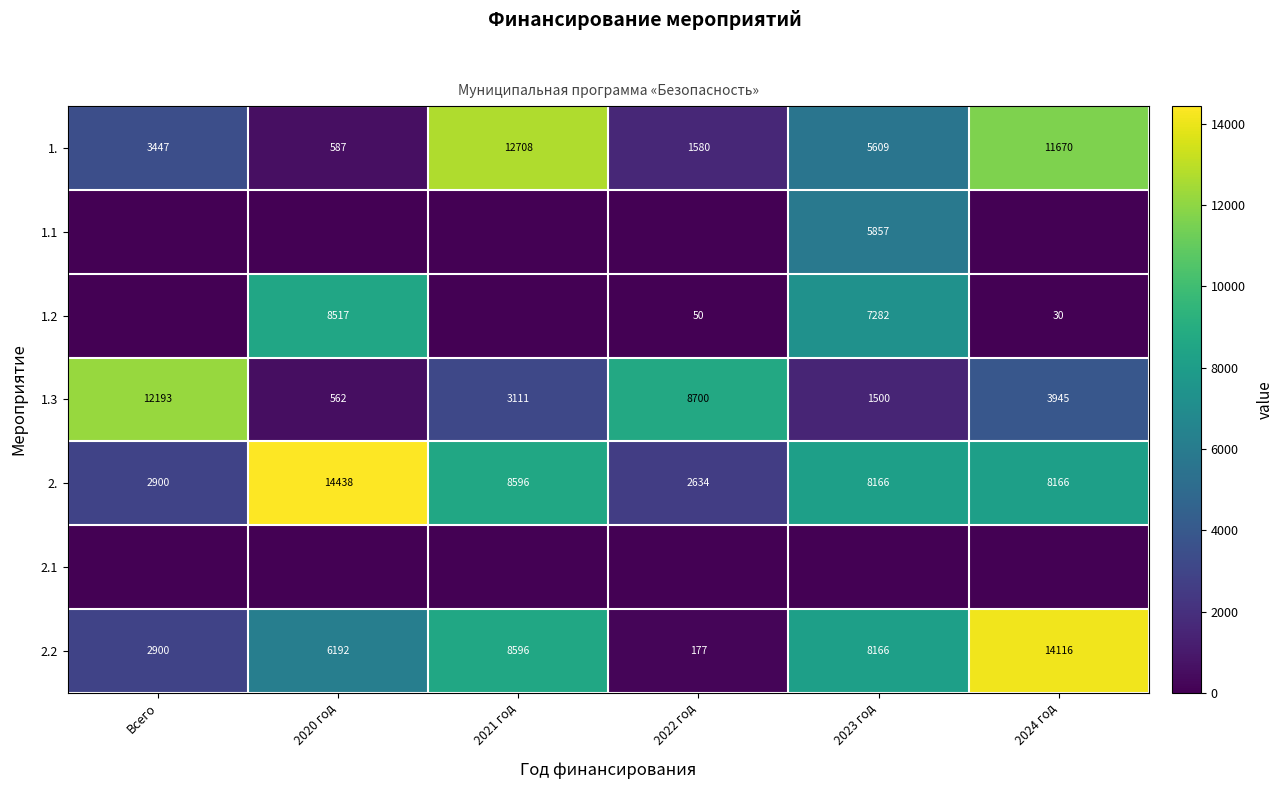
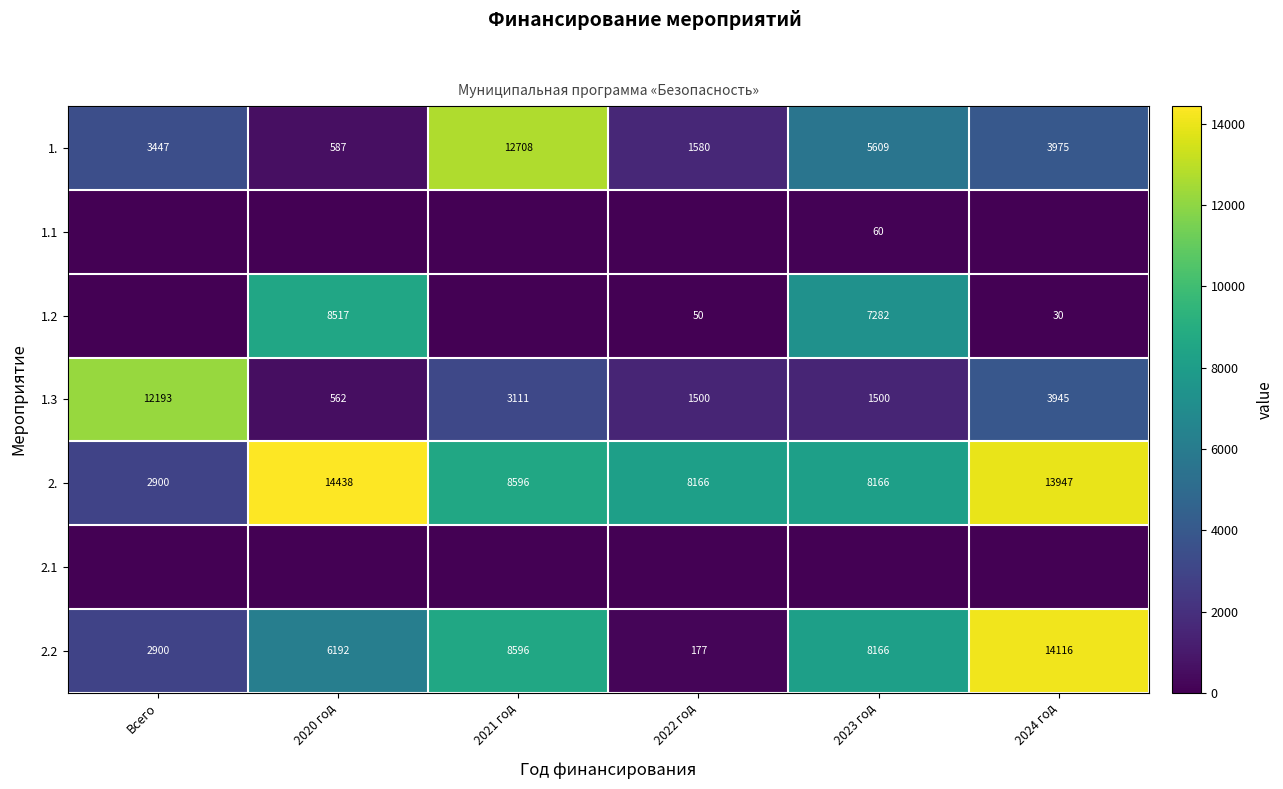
  {
    "1.": {
      "Всего": 3447,
      "2020 год": 587,
      "2021 год": 12708,
      "2022 год": 1580,
      "2023 год": 5609,
-     "2024 год": 11670
+     "2024 год": 3975
    },
    "1.1": {
-     "2023 год": 5857
+     "2023 год": 60
    },
    "1.2": {
      "2020 год": 8517,
      "2022 год": 50,
      "2023 год": 7282,
      "2024 год": 30
    },
    "1.3": {
      "Всего": 12193,
      "2020 год": 562,
      "2021 год": 3111,
-     "2022 год": 8700,
+     "2022 год": 1500,
      "2023 год": 1500,
      "2024 год": 3945
    },
    "2.": {
      "Всего": 2900,
      "2020 год": 14438,
      "2021 год": 8596,
-     "2022 год": 2634,
+     "2022 год": 8166,
      "2023 год": 8166,
-     "2024 год": 8166
+     "2024 год": 13947
    },
    "2.2": {
      "Всего": 2900,
      "2020 год": 6192,
      "2021 год": 8596,
      "2022 год": 177,
      "2023 год": 8166,
      "2024 год": 14116
    }
  }
